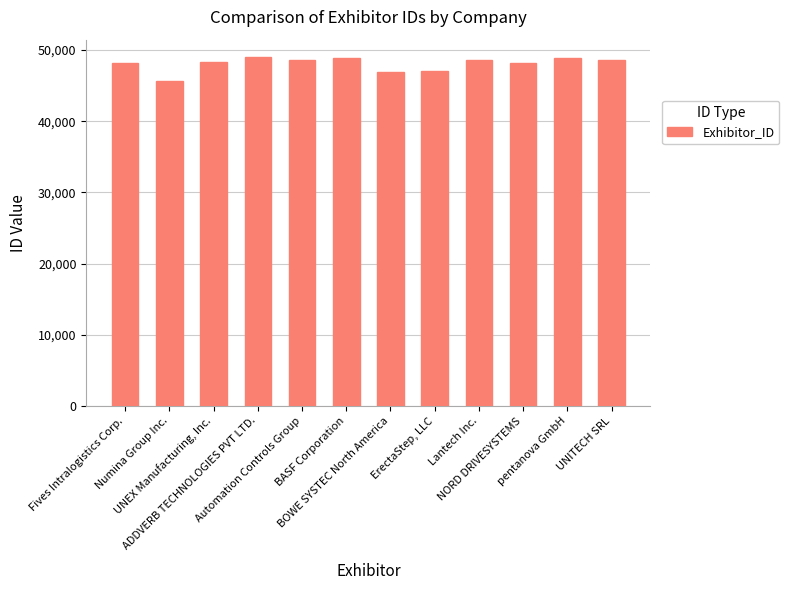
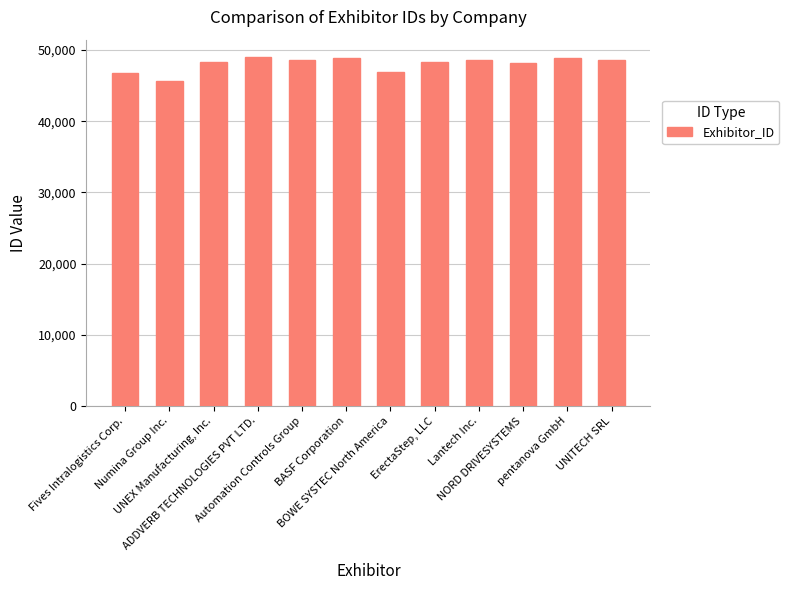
  {
-   "Fives Intralogistics Corp.": "48,000",
+   "Fives Intralogistics Corp.": "47,000",
    "Numina Group Inc.": "46,000",
    "UNEX Manufacturing, Inc.": "48,000",
    "ADDVERB TECHNOLOGIES PVT LTD.": "49,000",
    "Automation Controls Group": "49,000",
    "BASF Corporation": "49,000",
    "BOWE SYSTEC North America": "47,000",
-   "ErectaStep, LLC": "47,000",
+   "ErectaStep, LLC": "48,000",
    "Lantech Inc.": "49,000",
    "NORD DRIVESYSTEMS": "48,000",
    "pentanova GmbH": "49,000",
    "UNITECH SRL": "49,000"
  }
